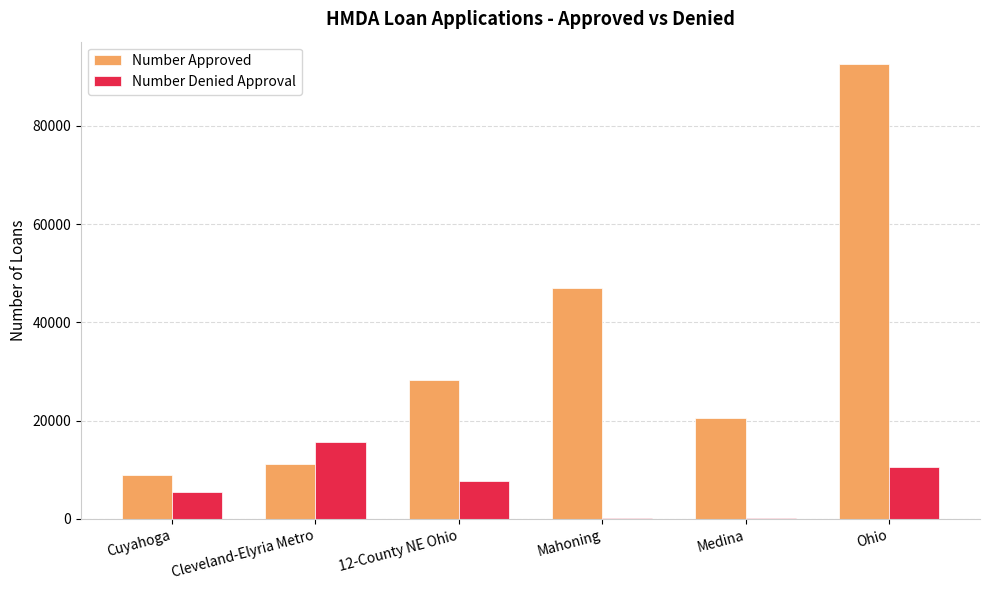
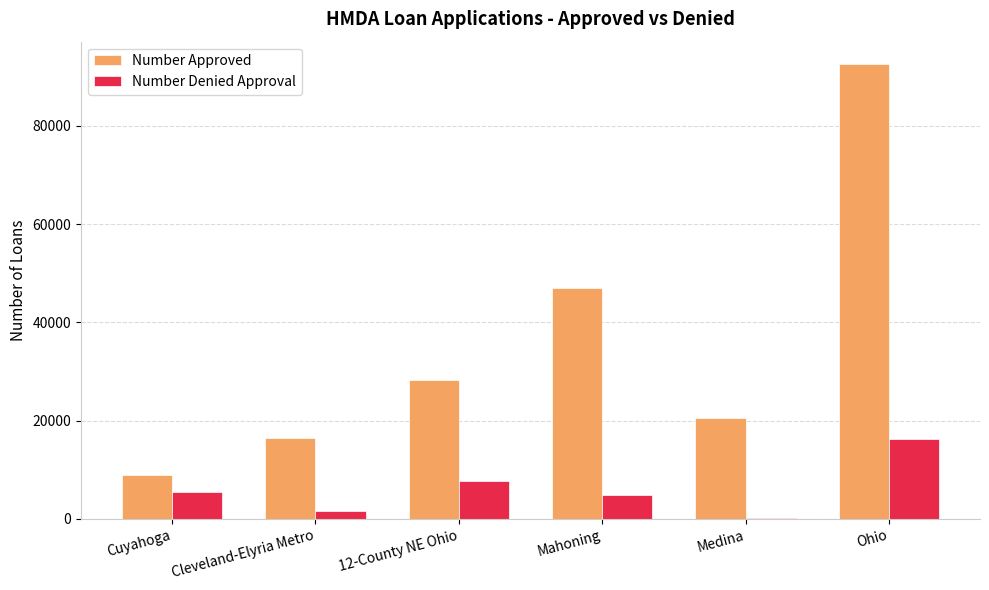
  {
    "Number Approved": {
      "Cuyahoga": 9000,
-     "Cleveland-Elyria Metro": 11000,
+     "Cleveland-Elyria Metro": 16000,
      "12-County NE Ohio": 28000,
      "Mahoning": 47000,
      "Medina": 21000,
      "Ohio": 93000
    },
    "Number Denied Approval": {
      "Cuyahoga": 5000,
-     "Cleveland-Elyria Metro": 16000,
+     "Cleveland-Elyria Metro": 2000,
      "12-County NE Ohio": 8000,
-     "Mahoning": 0,
-     "Ohio": 11000
+     "Mahoning": 5000,
+     "Ohio": 16000
    }
  }
